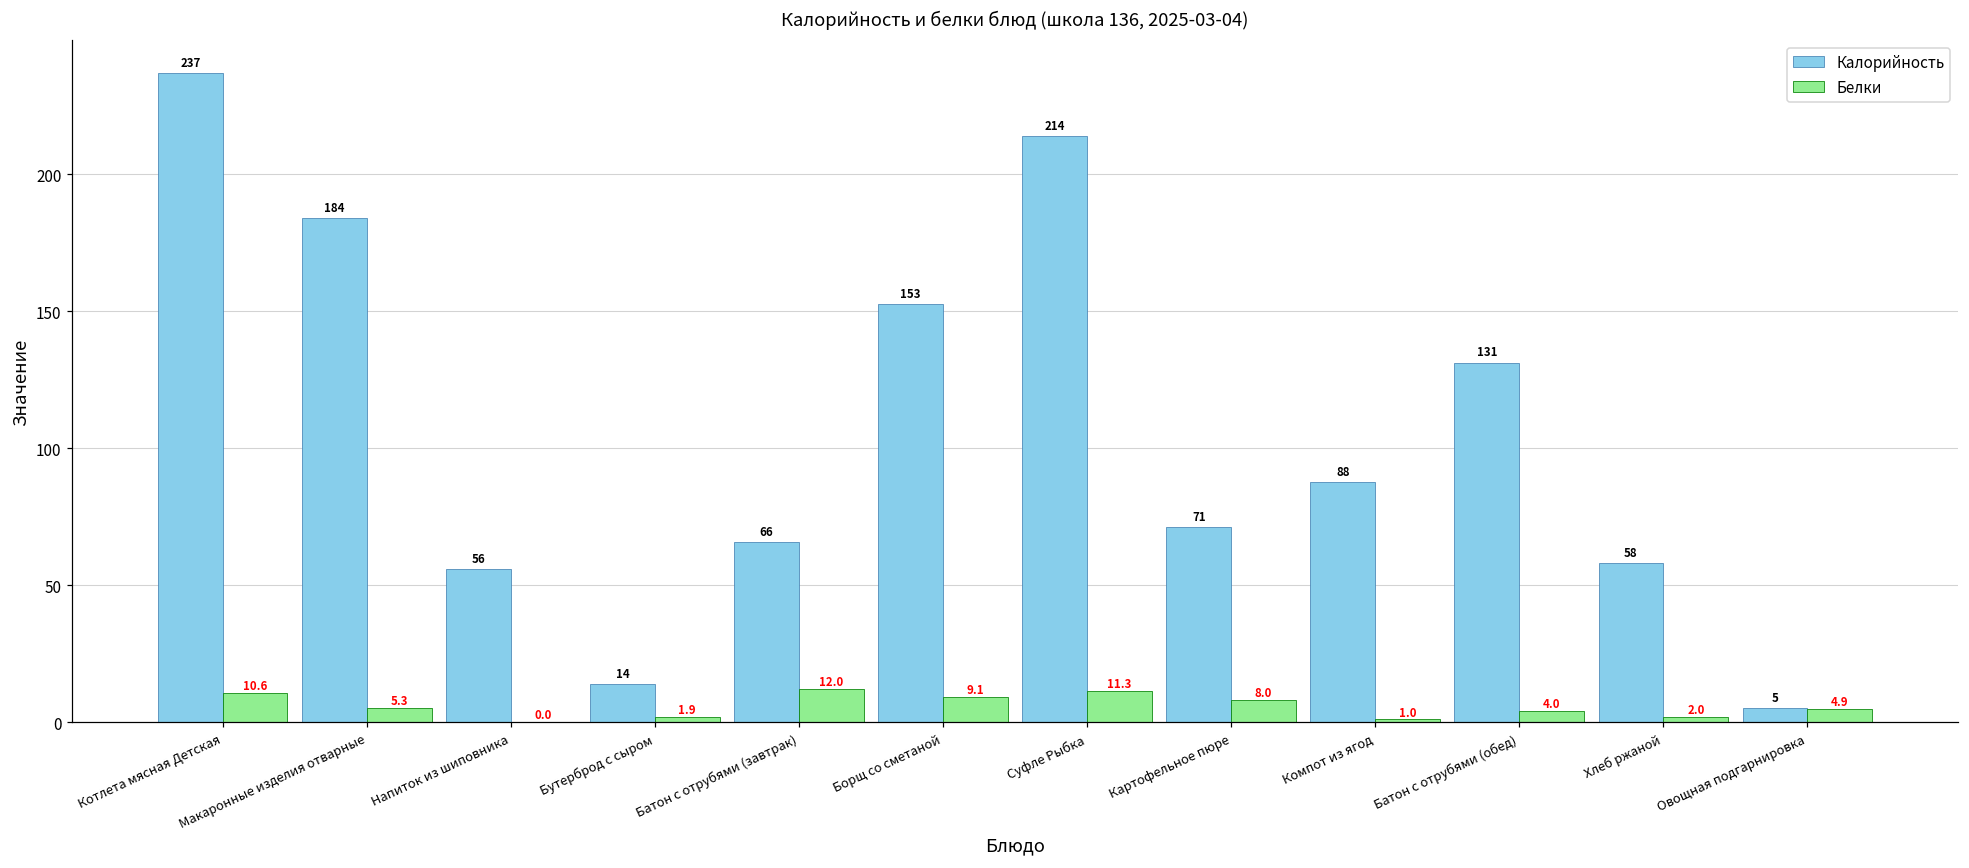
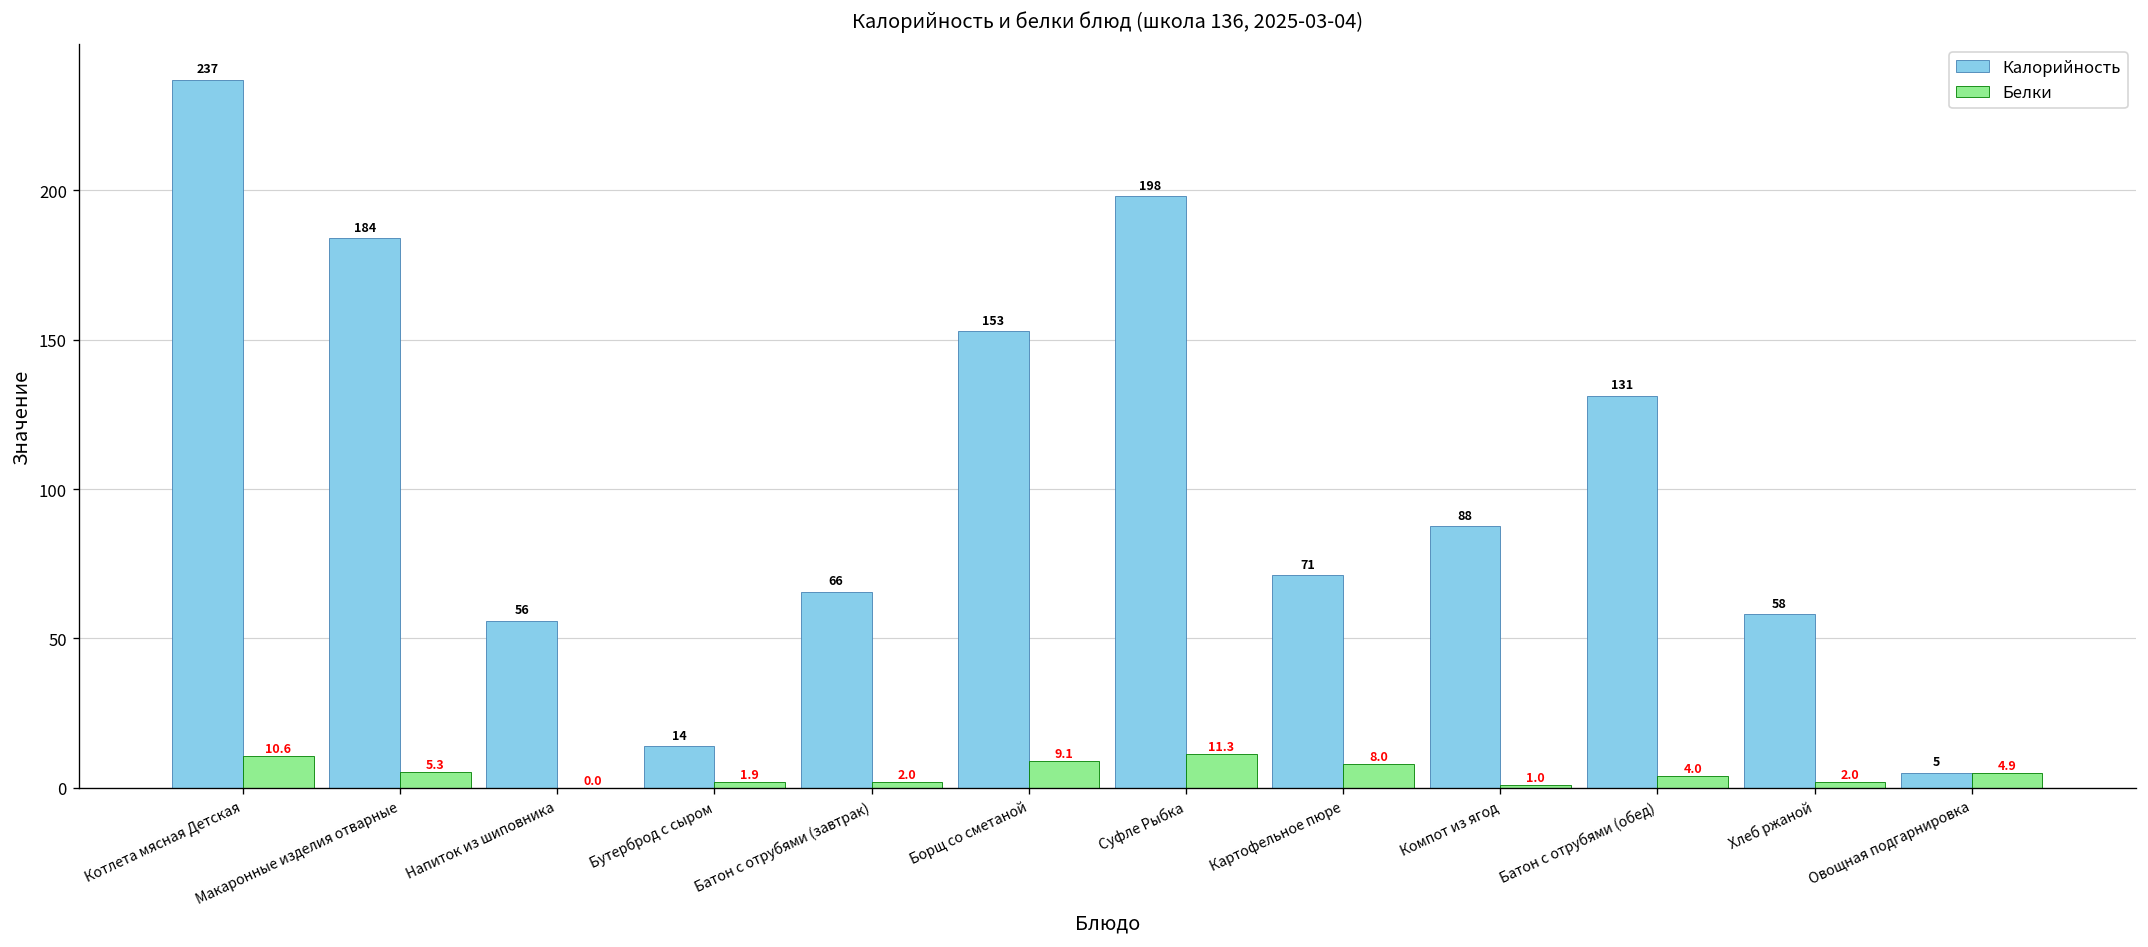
  {
    "Калорийность": {
      "Котлета мясная Детская": 237,
      "Макаронные изделия отварные": 184,
      "Напиток из шиповника": 56,
      "Бутерброд с сыром": 14,
      "Батон с отрубями (завтрак)": 66,
      "Борщ со сметаной": 153,
-     "Суфле Рыбка": 214,
+     "Суфле Рыбка": 198,
      "Картофельное пюре": 71,
      "Компот из ягод": 88,
      "Батон с отрубями (обед)": 131,
      "Хлеб ржаной": 58,
      "Овощная подгарнировка": 5
    },
    "Белки": {
      "Котлета мясная Детская": 10.6,
      "Макаронные изделия отварные": 5.3,
      "Напиток из шиповника": 0.0,
      "Бутерброд с сыром": 1.9,
-     "Батон с отрубями (завтрак)": 12.0,
+     "Батон с отрубями (завтрак)": 2.0,
      "Борщ со сметаной": 9.1,
      "Суфле Рыбка": 11.3,
      "Картофельное пюре": 8.0,
      "Компот из ягод": 1.0,
      "Батон с отрубями (обед)": 4.0,
      "Хлеб ржаной": 2.0,
      "Овощная подгарнировка": 4.9
    }
  }
